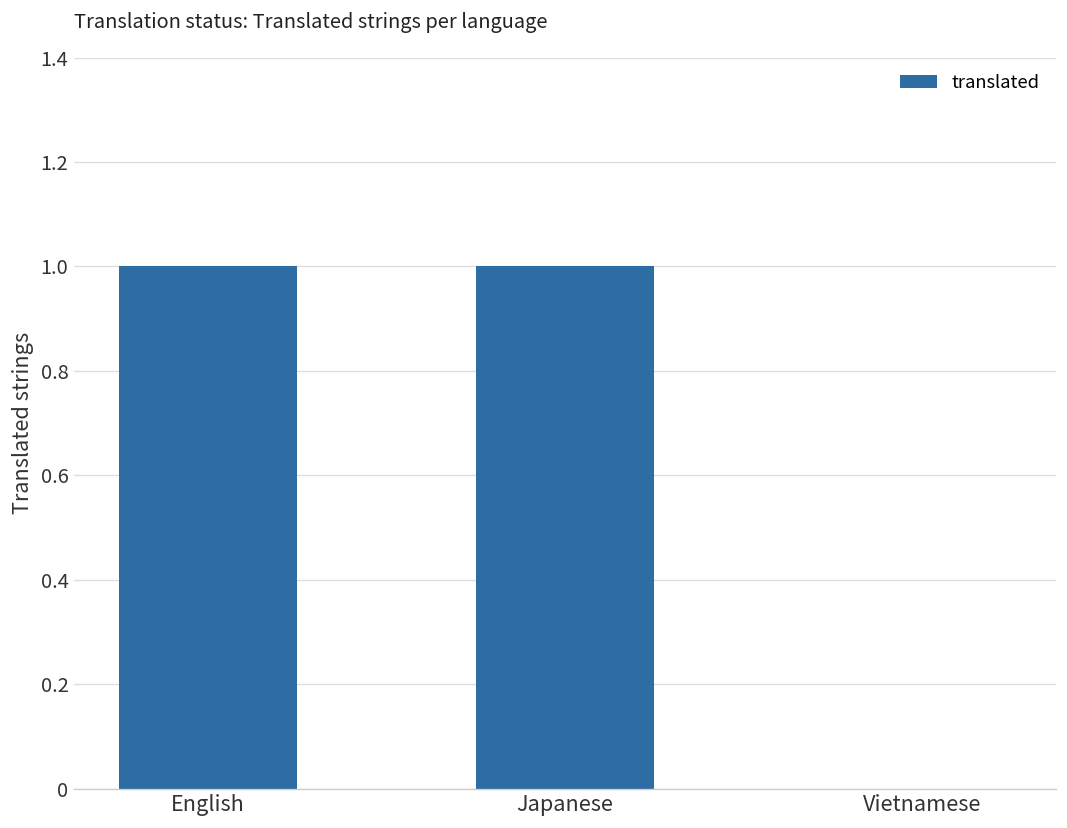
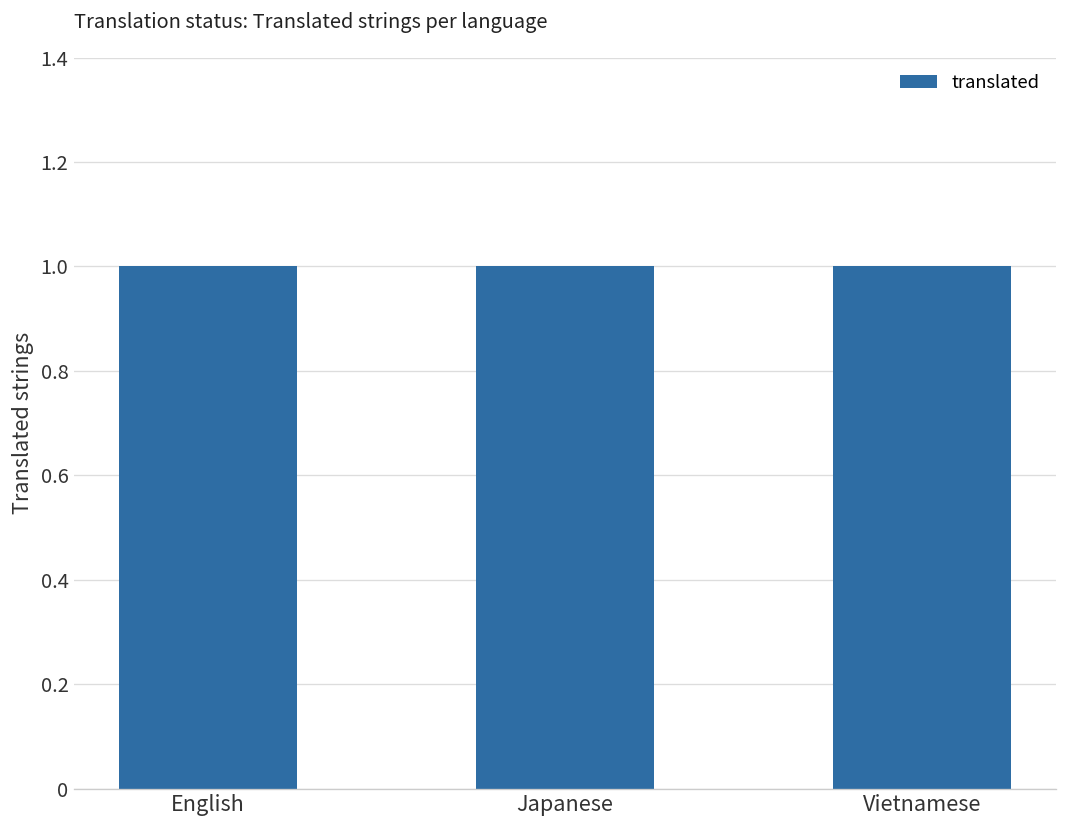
  {
    "English": 1,
    "Japanese": 1,
-   "Vietnamese": 0
+   "Vietnamese": 1
  }
